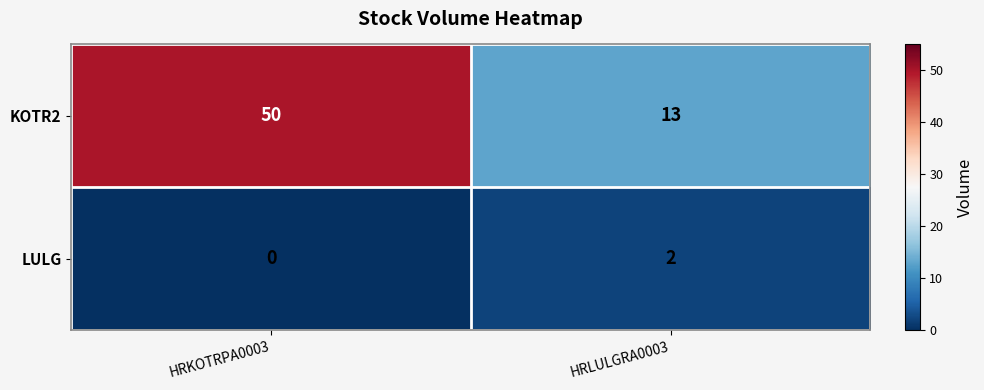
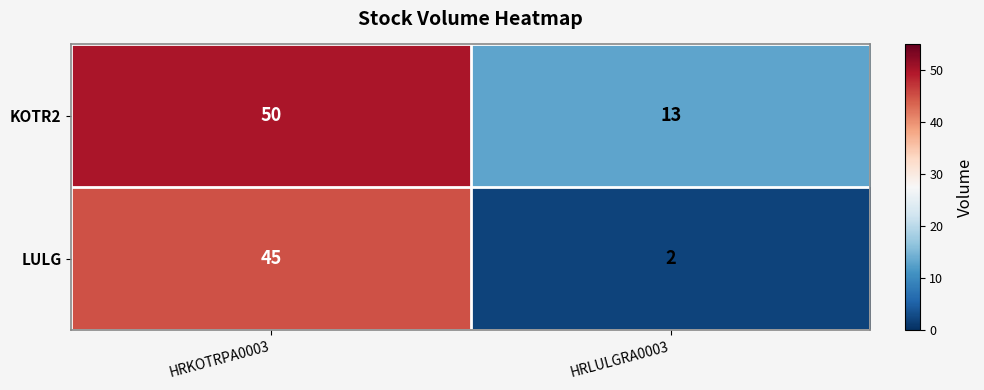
  {
    "KOTR2": {
      "HRKOTRPA0003": 50,
      "HRLULGRA0003": 13
    },
    "LULG": {
-     "HRKOTRPA0003": 0,
+     "HRKOTRPA0003": 45,
      "HRLULGRA0003": 2
    }
  }
